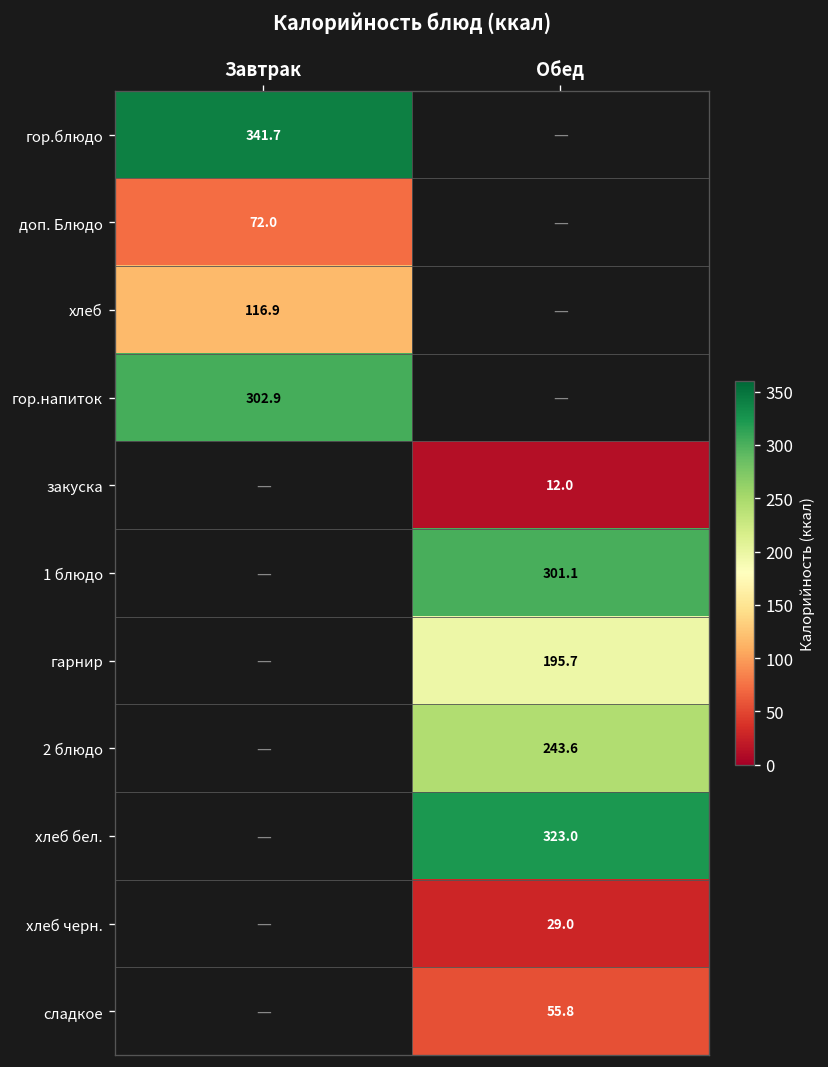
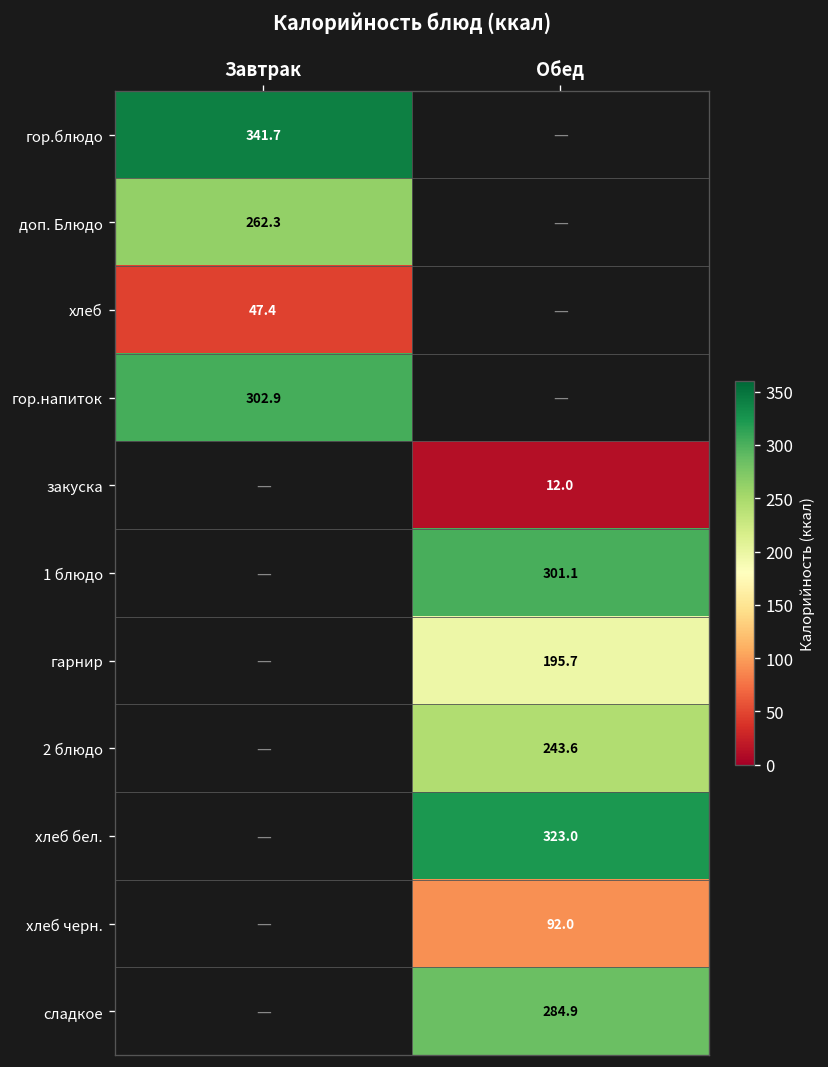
  {
    "гор.блюдо": {
      "Завтрак": 341.7
    },
    "доп. Блюдо": {
-     "Завтрак": 72.0
+     "Завтрак": 262.3
    },
    "хлеб": {
-     "Завтрак": 116.9
+     "Завтрак": 47.4
    },
    "гор.напиток": {
      "Завтрак": 302.9
    },
    "закуска": {
      "Обед": 12.0
    },
    "1 блюдо": {
      "Обед": 301.1
    },
    "гарнир": {
      "Обед": 195.7
    },
    "2 блюдо": {
      "Обед": 243.6
    },
    "хлеб бел.": {
      "Обед": 323.0
    },
    "хлеб черн.": {
-     "Обед": 29.0
+     "Обед": 92.0
    },
    "сладкое": {
-     "Обед": 55.8
+     "Обед": 284.9
    }
  }
